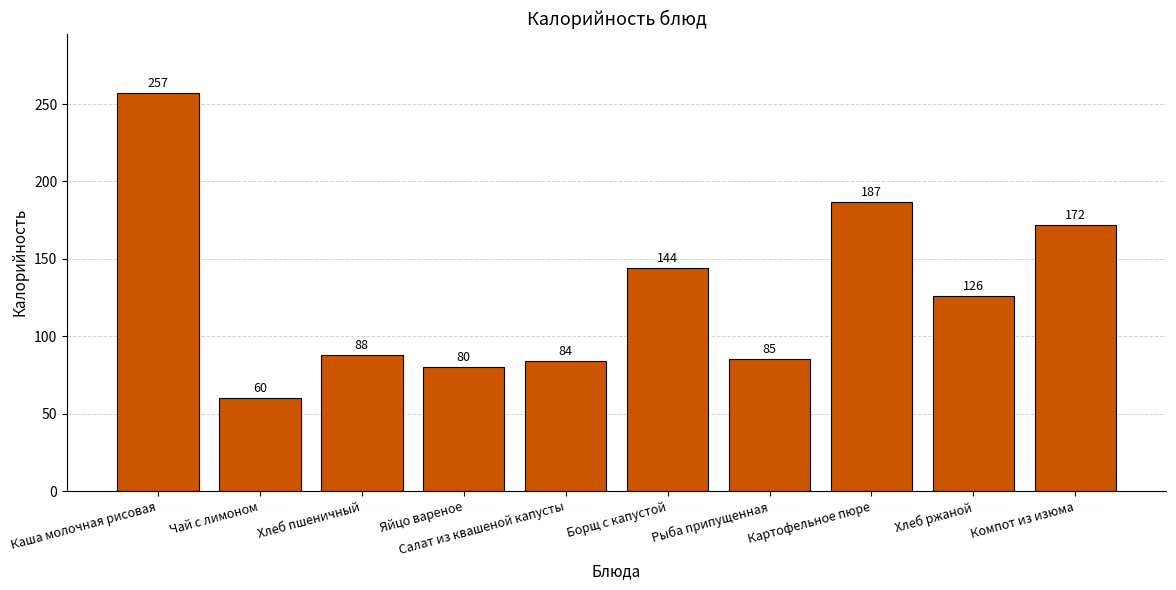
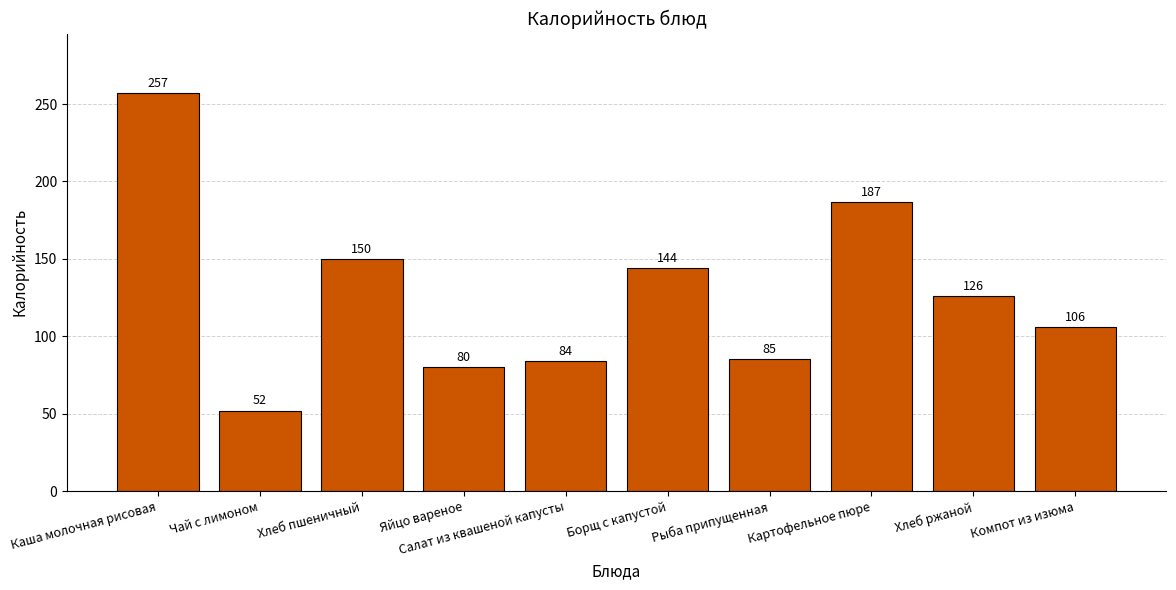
  {
    "Каша молочная рисовая": 257,
-   "Чай с лимоном": 60,
-   "Хлеб пшеничный": 88,
+   "Чай с лимоном": 52,
+   "Хлеб пшеничный": 150,
    "Яйцо вареное": 80,
    "Салат из квашеной капусты": 84,
    "Борщ с капустой": 144,
    "Рыба припущенная": 85,
    "Картофельное пюре": 187,
    "Хлеб ржаной": 126,
-   "Компот из изюма": 172
+   "Компот из изюма": 106
  }
